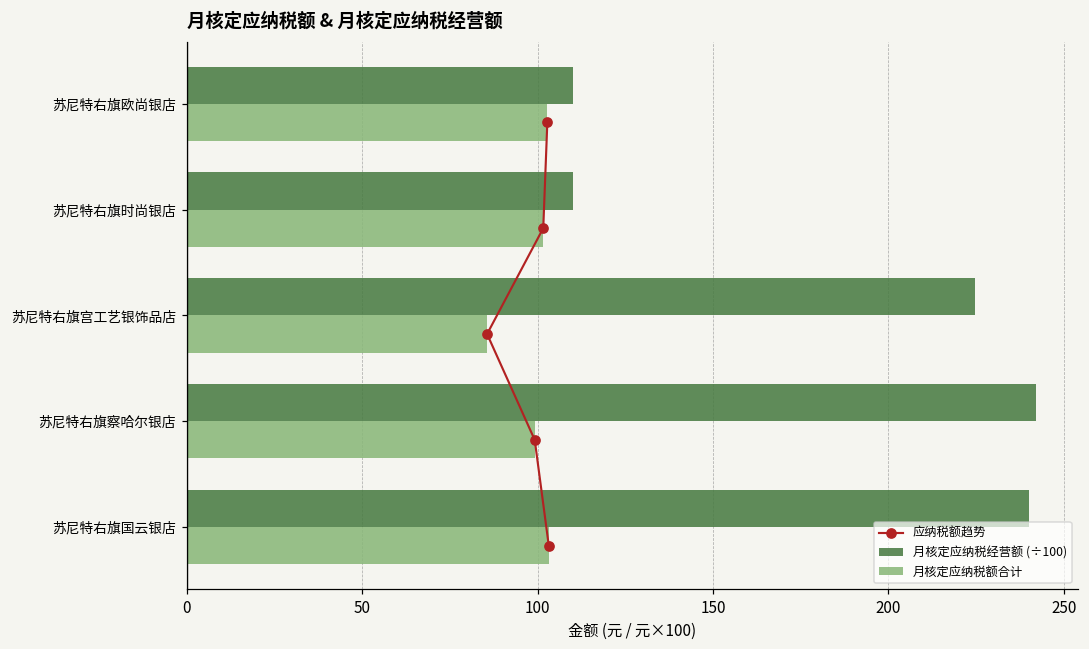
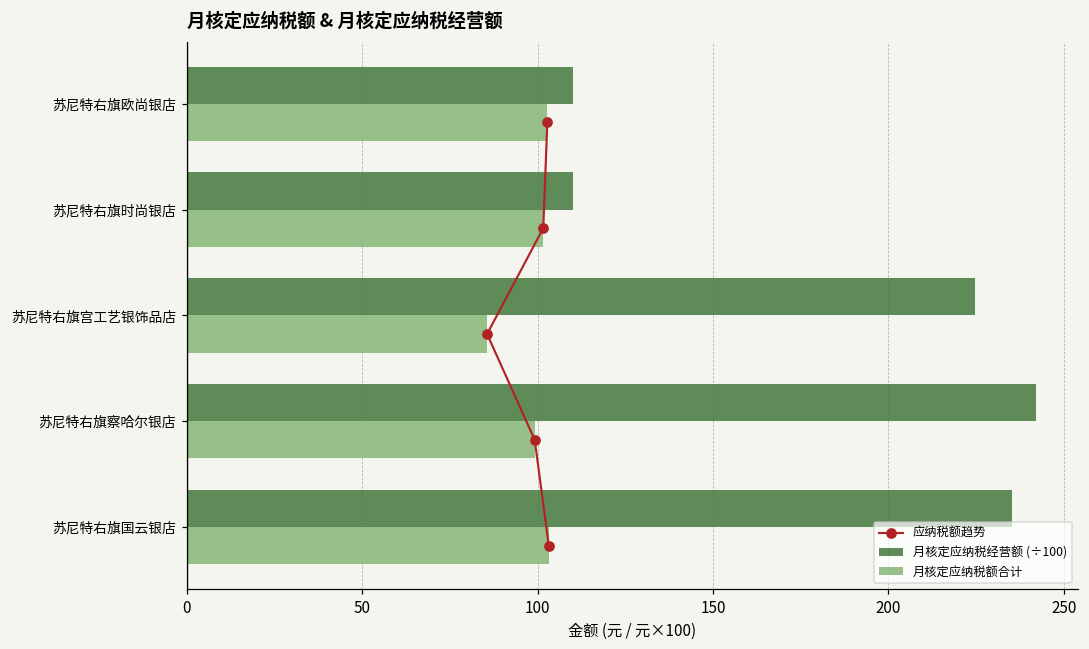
  {
    "月核定应纳税经营额 (÷100)": {
      "苏尼特右旗欧尚银店": 110,
      "苏尼特右旗时尚银店": 110,
      "苏尼特右旗宫工艺银饰品店": 225,
      "苏尼特右旗察哈尔银店": 242,
-     "苏尼特右旗国云银店": 240
+     "苏尼特右旗国云银店": 235
    },
    "月核定应纳税额合计": {
      "苏尼特右旗欧尚银店": 103,
      "苏尼特右旗时尚银店": 102,
      "苏尼特右旗宫工艺银饰品店": 86,
      "苏尼特右旗察哈尔银店": 99,
      "苏尼特右旗国云银店": 103
    }
  }
